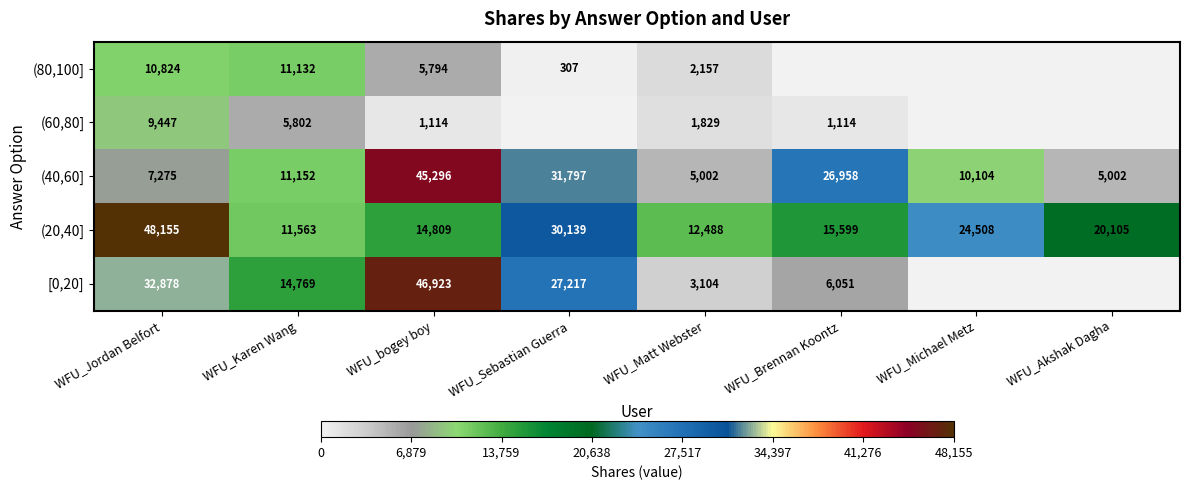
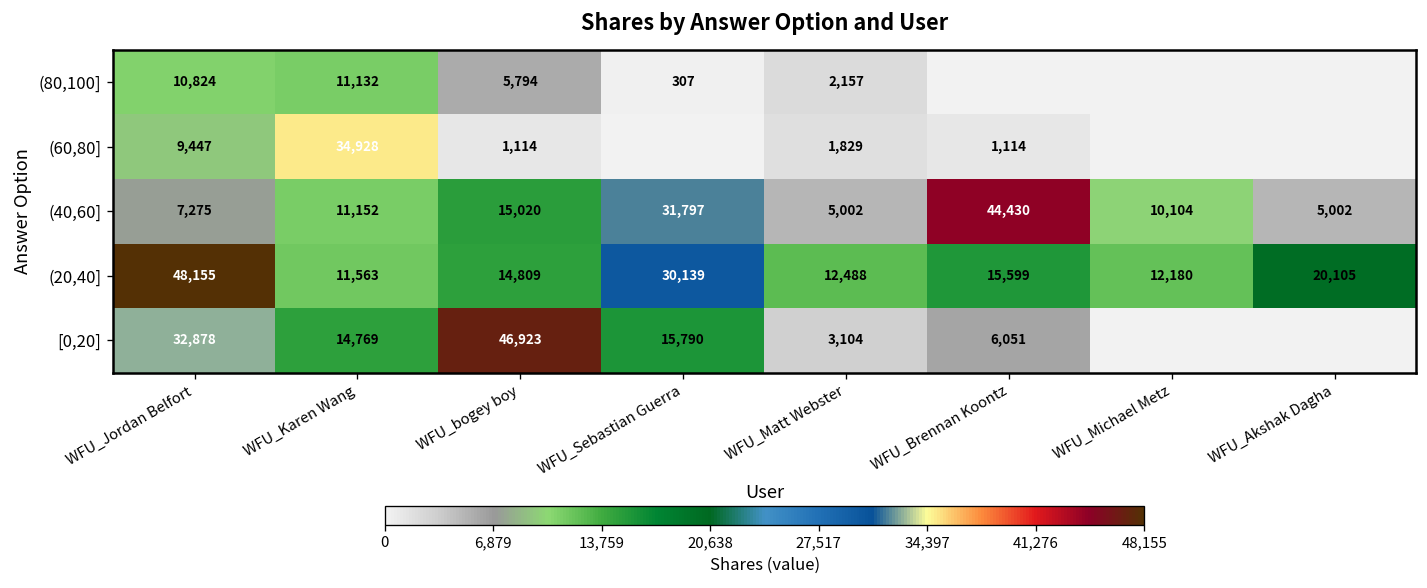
  {
    "(80,100]": {
      "WFU_Jordan Belfort": "10,824",
      "WFU_Karen Wang": "11,132",
      "WFU_bogey boy": "5,794",
      "WFU_Sebastian Guerra": "307",
      "WFU_Matt Webster": "2,157"
    },
    "(60,80]": {
      "WFU_Jordan Belfort": "9,447",
-     "WFU_Karen Wang": "5,802",
+     "WFU_Karen Wang": "34,928",
      "WFU_bogey boy": "1,114",
      "WFU_Matt Webster": "1,829",
      "WFU_Brennan Koontz": "1,114"
    },
    "(40,60]": {
      "WFU_Jordan Belfort": "7,275",
      "WFU_Karen Wang": "11,152",
-     "WFU_bogey boy": "45,296",
+     "WFU_bogey boy": "15,020",
      "WFU_Sebastian Guerra": "31,797",
      "WFU_Matt Webster": "5,002",
-     "WFU_Brennan Koontz": "26,958",
+     "WFU_Brennan Koontz": "44,430",
      "WFU_Michael Metz": "10,104",
      "WFU_Akshak Dagha": "5,002"
    },
    "(20,40]": {
      "WFU_Jordan Belfort": "48,155",
      "WFU_Karen Wang": "11,563",
      "WFU_bogey boy": "14,809",
      "WFU_Sebastian Guerra": "30,139",
      "WFU_Matt Webster": "12,488",
      "WFU_Brennan Koontz": "15,599",
-     "WFU_Michael Metz": "24,508",
+     "WFU_Michael Metz": "12,180",
      "WFU_Akshak Dagha": "20,105"
    },
    "[0,20]": {
      "WFU_Jordan Belfort": "32,878",
      "WFU_Karen Wang": "14,769",
      "WFU_bogey boy": "46,923",
-     "WFU_Sebastian Guerra": "27,217",
+     "WFU_Sebastian Guerra": "15,790",
      "WFU_Matt Webster": "3,104",
      "WFU_Brennan Koontz": "6,051"
    }
  }
